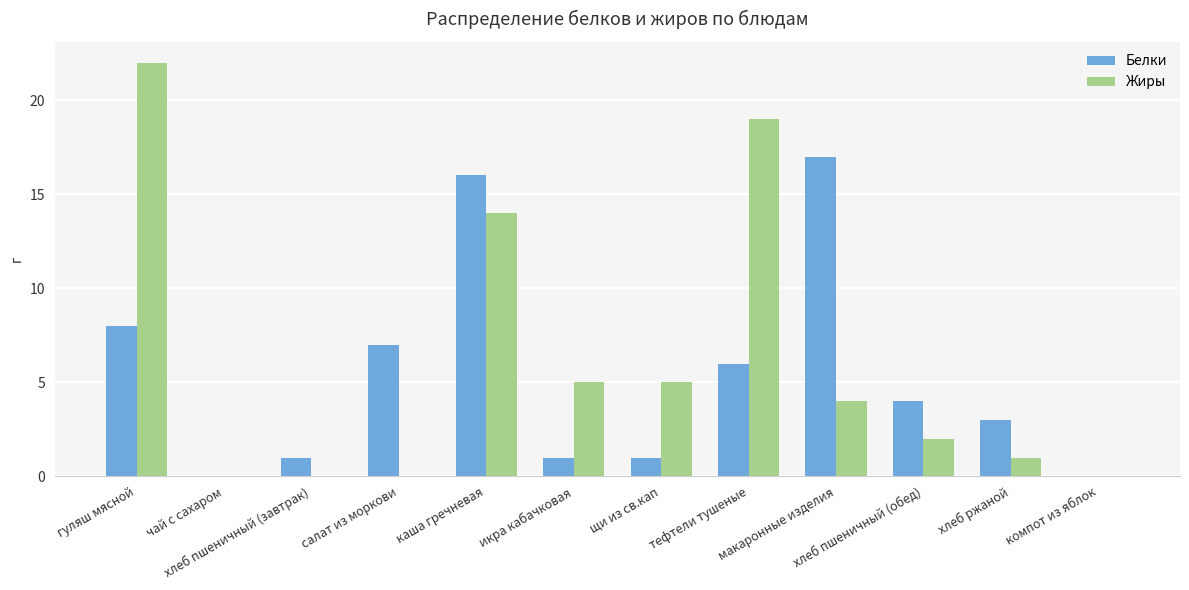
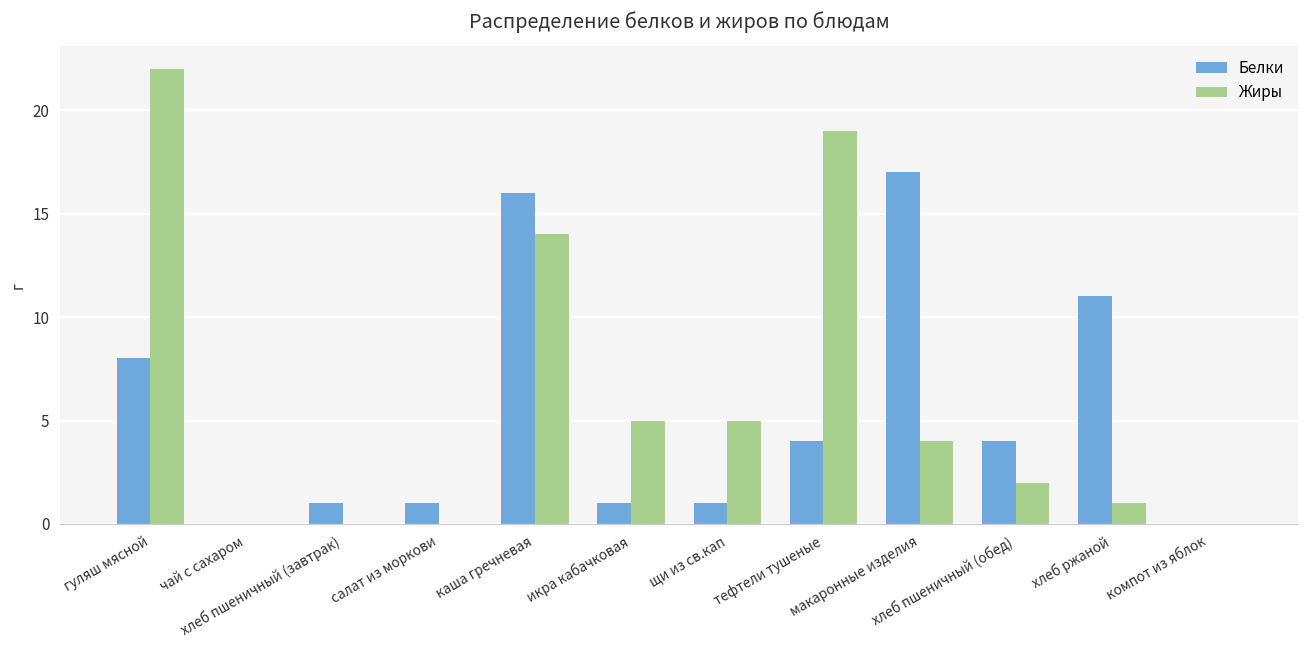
  {
    "Белки": {
      "гуляш мясной": 8,
      "чай с сахаром": 0,
      "хлеб пшеничный (завтрак)": 1,
-     "салат из моркови": 7,
+     "салат из моркови": 1,
      "каша гречневая": 16,
      "икра кабачковая": 1,
      "щи из св.кап": 1,
-     "тефтели тушеные": 6,
+     "тефтели тушеные": 4,
      "макаронные изделия": 17,
      "хлеб пшеничный (обед)": 4,
-     "хлеб ржаной": 3,
+     "хлеб ржаной": 11,
      "компот из яблок": 0
    },
    "Жиры": {
      "гуляш мясной": 22,
      "чай с сахаром": 0,
      "хлеб пшеничный (завтрак)": 0,
      "салат из моркови": 0,
      "каша гречневая": 14,
      "икра кабачковая": 5,
      "щи из св.кап": 5,
      "тефтели тушеные": 19,
      "макаронные изделия": 4,
      "хлеб пшеничный (обед)": 2,
      "хлеб ржаной": 1,
      "компот из яблок": 0
    }
  }
